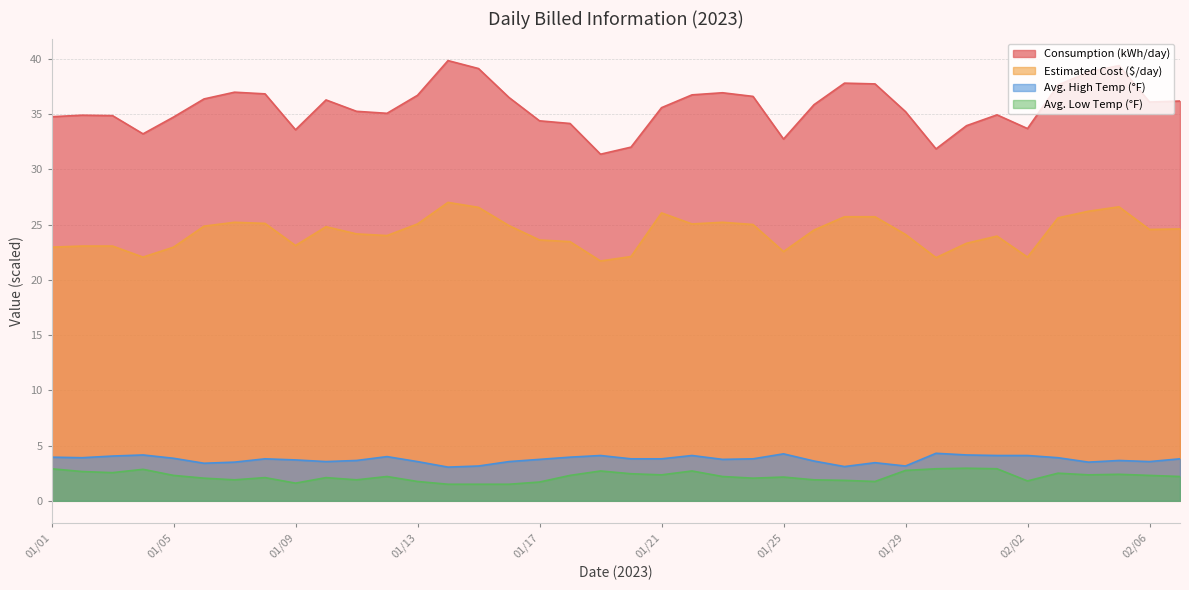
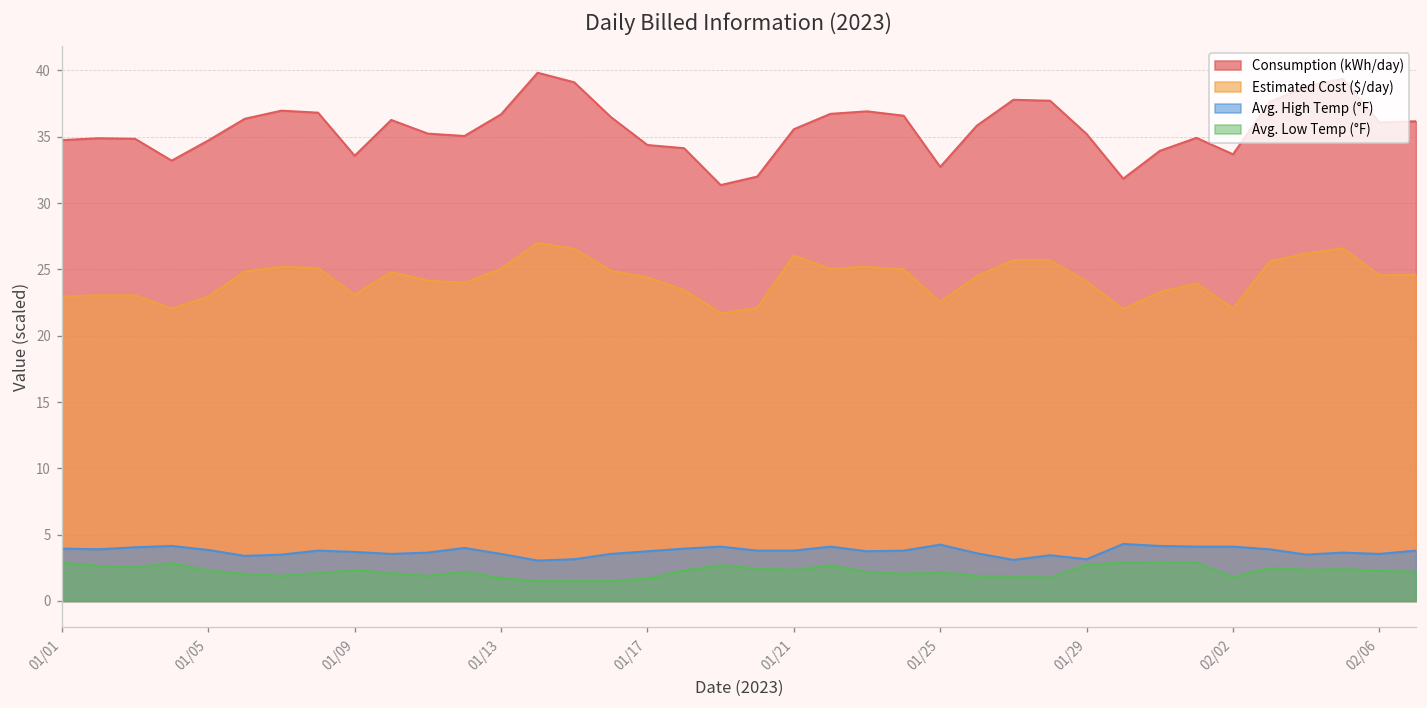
  {
    "Consumption (kWh/day)": {
      "01/01": 34.8,
      "01/05": 34.7,
      "01/09": 33.6,
      "01/13": 36.7,
      "01/17": 34.4,
      "01/21": 35.6,
      "01/25": 32.7,
      "01/29": 35.2,
      "02/02": 33.7
    },
    "Estimated Cost ($/day)": {
      "01/01": 23.0,
      "01/05": 23.0,
      "01/09": 23.1,
      "01/13": 25.0,
-     "01/17": 23.6,
+     "01/17": 24.4,
      "01/21": 26.1,
      "01/25": 22.5,
      "01/29": 24.1,
      "02/02": 22.1,
      "02/06": 24.6
    },
    "Avg. High Temp (°F)": {
      "01/01": 4.0,
      "01/05": 3.9,
      "01/09": 3.7,
      "01/13": 3.6,
      "01/17": 3.8,
      "01/21": 3.8,
      "01/25": 4.3,
      "01/29": 3.2,
      "02/02": 4.1,
      "02/06": 3.6
    },
    "Avg. Low Temp (°F)": {
      "01/01": 2.9,
      "01/05": 2.3,
-     "01/09": 1.6,
+     "01/09": 2.4,
      "01/13": 1.8,
      "01/17": 1.7,
      "01/21": 2.4,
      "01/25": 2.2,
      "01/29": 2.8,
      "02/02": 1.8,
      "02/06": 2.3
    }
  }
